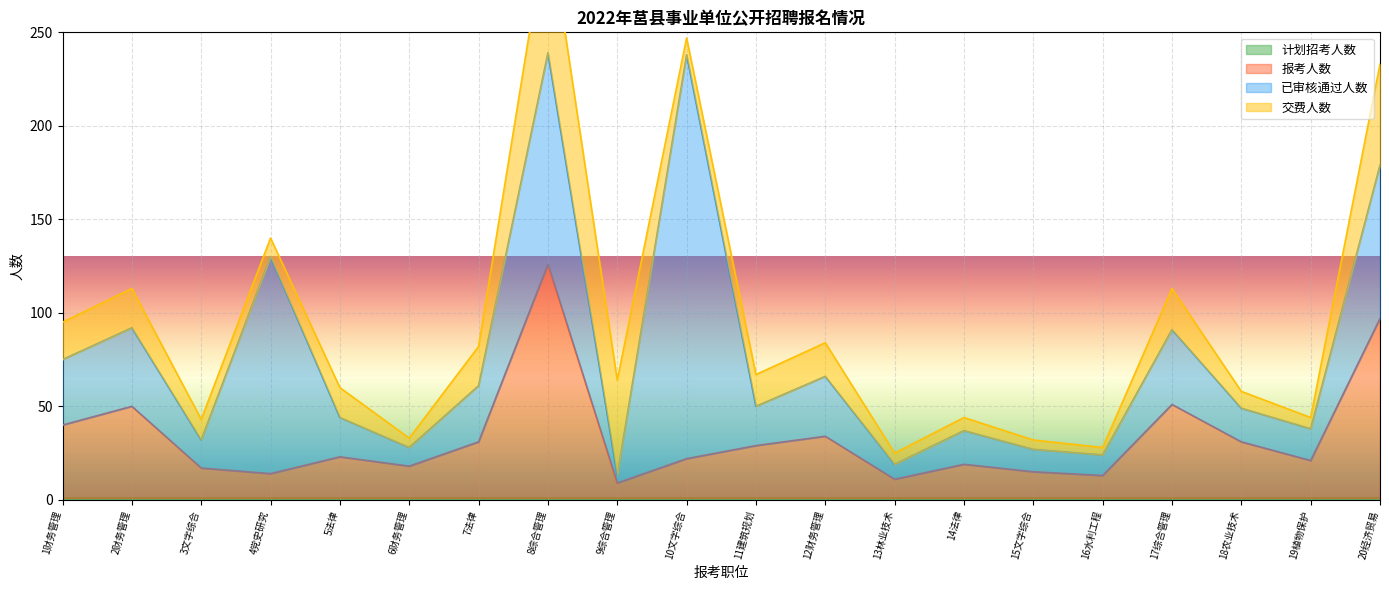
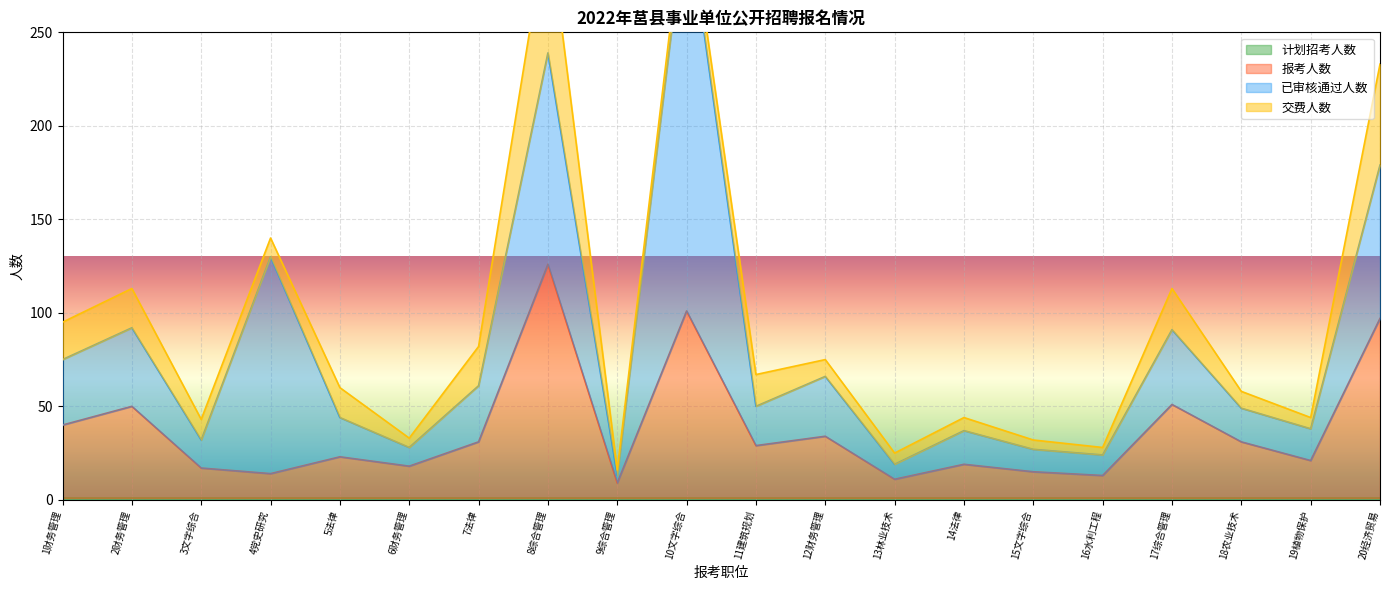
  {
    "计划招考人数": {
      "1财务管理": 1,
      "2财务管理": 1,
      "3文字综合": 1,
      "4党史研究": 1,
      "5法律": 1,
      "6财务管理": 1,
      "7法律": 1,
      "8综合管理": 1,
      "9综合管理": 1,
      "10文字综合": 1,
      "11建筑规划": 1,
      "12财务管理": 1,
      "13林业技术": 1,
      "14法律": 1,
      "15文字综合": 1,
      "16水利工程": 1,
      "17综合管理": 1,
      "18农业技术": 1,
      "19植物保护": 1,
      "20经济贸易": 1
    },
    "报考人数": {
-     "10文字综合": 22
+     "10文字综合": 101
    },
    "交费人数": {
-     "9综合管理": 51,
-     "12财务管理": 18
+     "9综合管理": 3,
+     "12财务管理": 9
    }
  }
